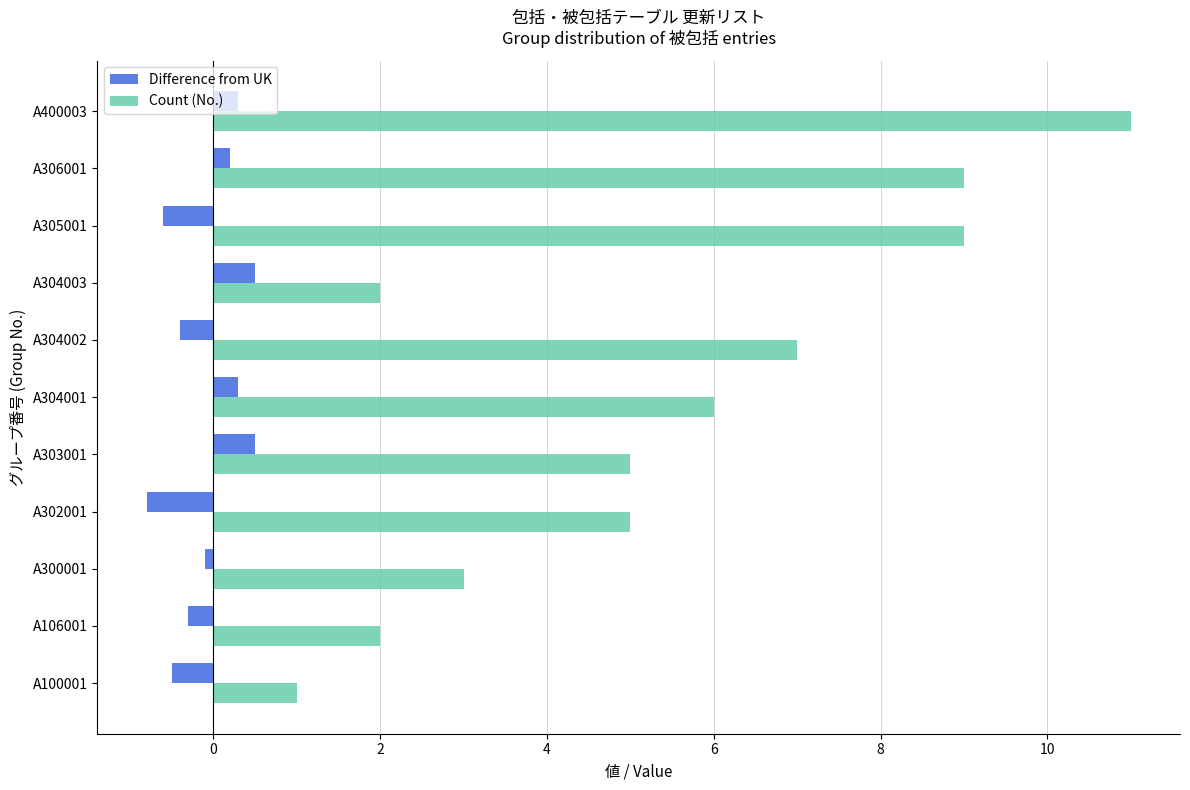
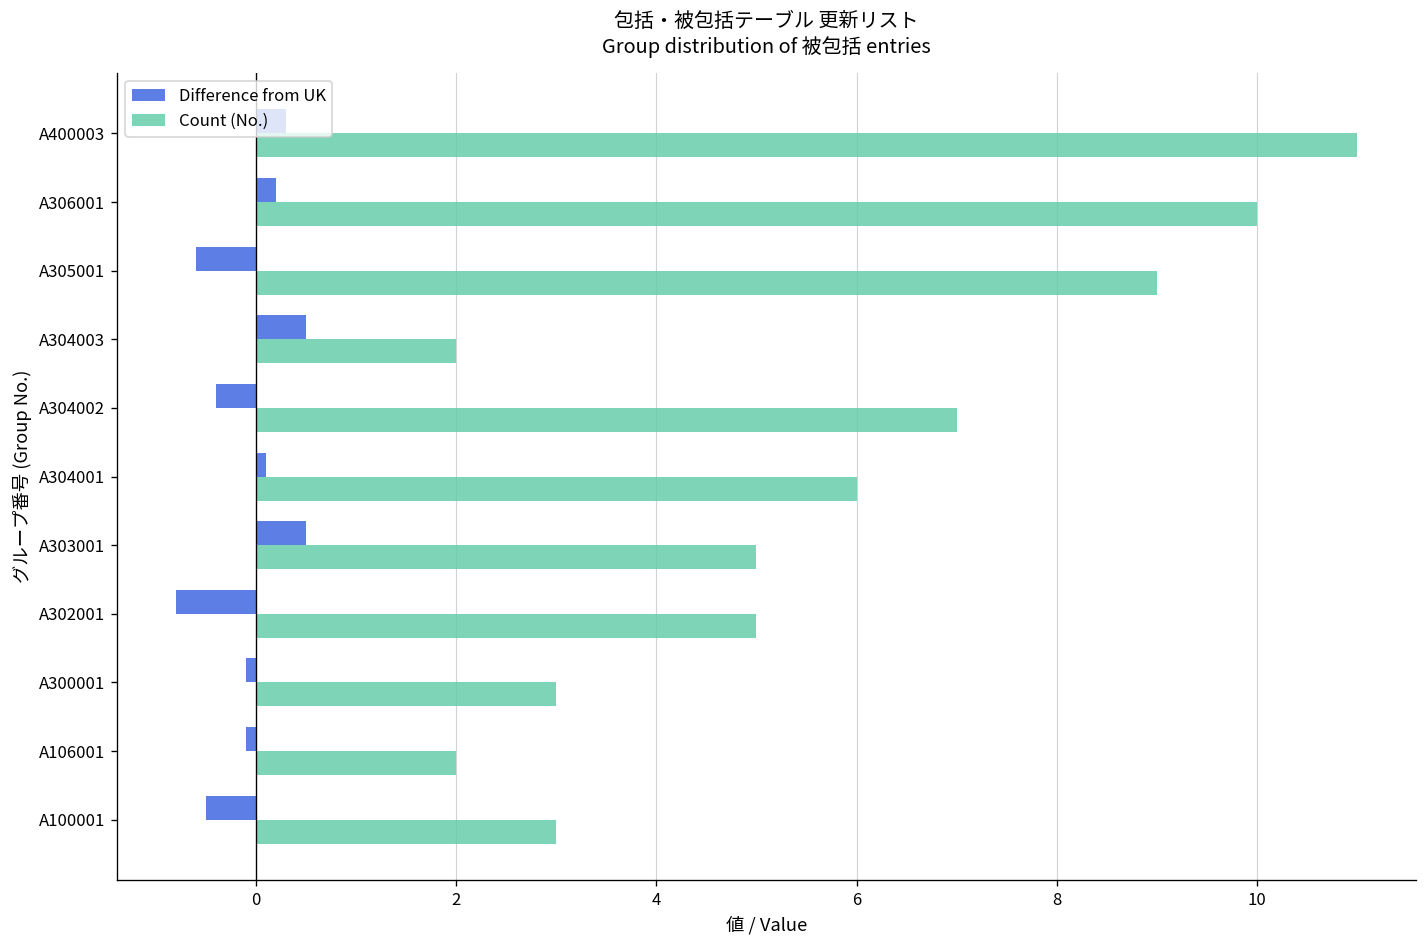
  {
    "Difference from UK": {
      "A306001": 0.2,
      "A305001": -0.6,
      "A304003": 0.5,
      "A304002": -0.4,
-     "A304001": 0.3,
+     "A304001": 0.1,
      "A303001": 0.5,
      "A302001": -0.8,
      "A300001": -0.1,
-     "A106001": -0.3,
+     "A106001": -0.1,
      "A100001": -0.5
    },
    "Count (No.)": {
      "A400003": 11,
-     "A306001": 9,
+     "A306001": 10,
      "A305001": 9,
      "A304003": 2,
      "A304002": 7,
      "A304001": 6,
      "A303001": 5,
      "A302001": 5,
      "A300001": 3,
      "A106001": 2,
-     "A100001": 1
+     "A100001": 3
    }
  }
